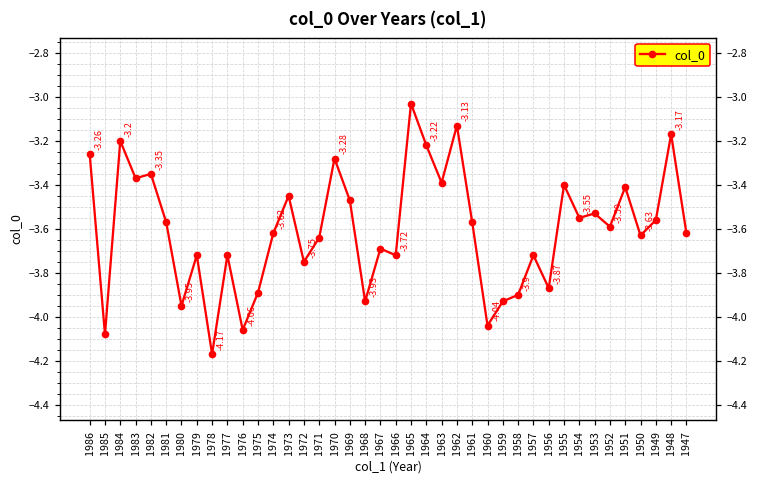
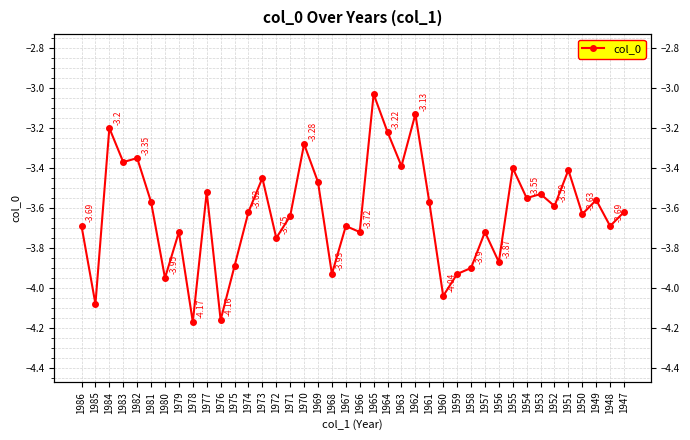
  {
-   "1986": -3.26,
+   "1986": -3.69,
    "1984": -3.2,
    "1982": -3.35,
    "1980": -3.95,
    "1978": -4.17,
-   "1977": -3.72,
-   "1976": -4.06,
+   "1977": -3.52,
+   "1976": -4.16,
    "1974": -3.62,
    "1970": -3.28,
    "1968": -3.93,
    "1966": -3.72,
    "1964": -3.22,
    "1962": -3.13,
    "1958": -3.9,
    "1956": -3.87,
    "1952": -3.59,
-   "1948": -3.17
+   "1948": -3.69
  }
